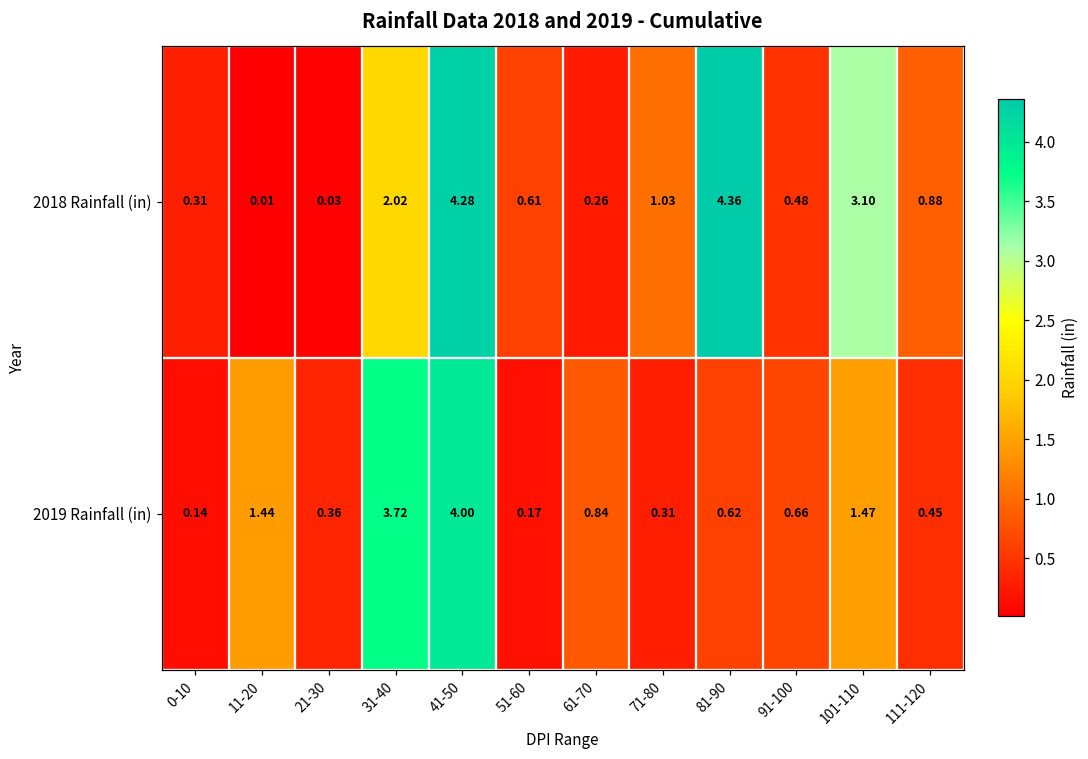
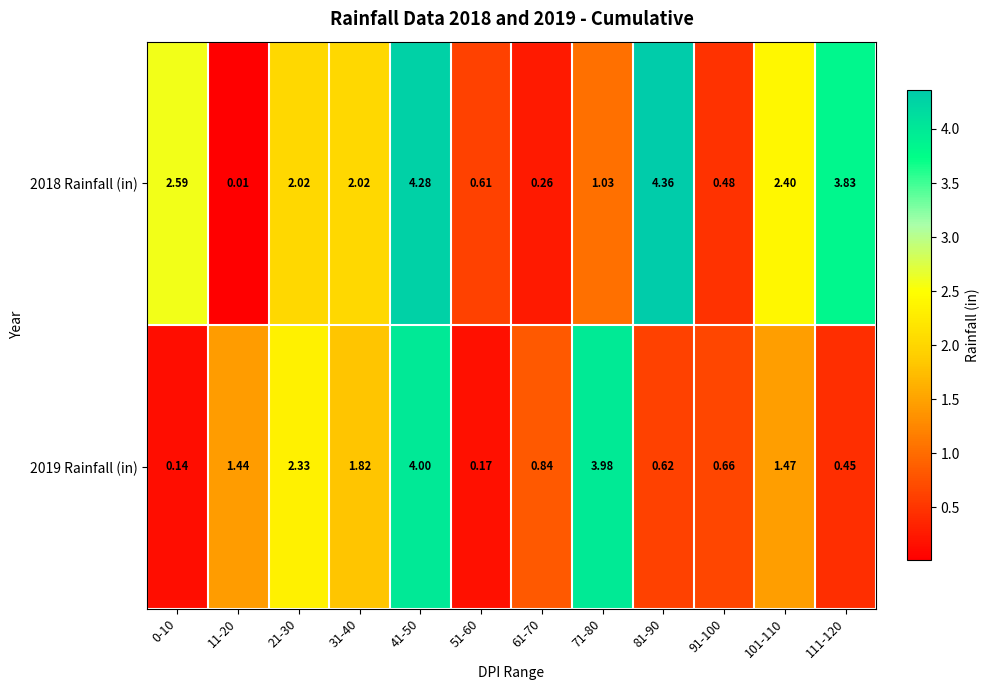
  {
    "2018 Rainfall (in)": {
-     "0-10": 0.31,
+     "0-10": 2.59,
      "11-20": 0.01,
-     "21-30": 0.03,
+     "21-30": 2.02,
      "31-40": 2.02,
      "41-50": 4.28,
      "51-60": 0.61,
      "61-70": 0.26,
      "71-80": 1.03,
      "81-90": 4.36,
      "91-100": 0.48,
-     "101-110": 3.10,
-     "111-120": 0.88
+     "101-110": 2.40,
+     "111-120": 3.83
    },
    "2019 Rainfall (in)": {
      "0-10": 0.14,
      "11-20": 1.44,
-     "21-30": 0.36,
-     "31-40": 3.72,
+     "21-30": 2.33,
+     "31-40": 1.82,
      "41-50": 4.00,
      "51-60": 0.17,
      "61-70": 0.84,
-     "71-80": 0.31,
+     "71-80": 3.98,
      "81-90": 0.62,
      "91-100": 0.66,
      "101-110": 1.47,
      "111-120": 0.45
    }
  }
